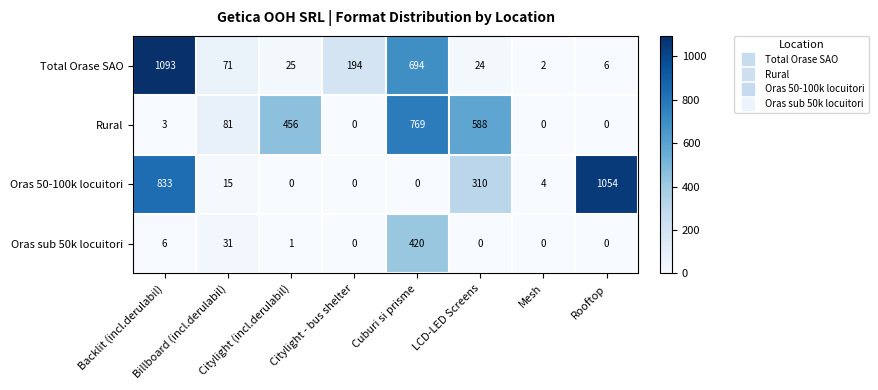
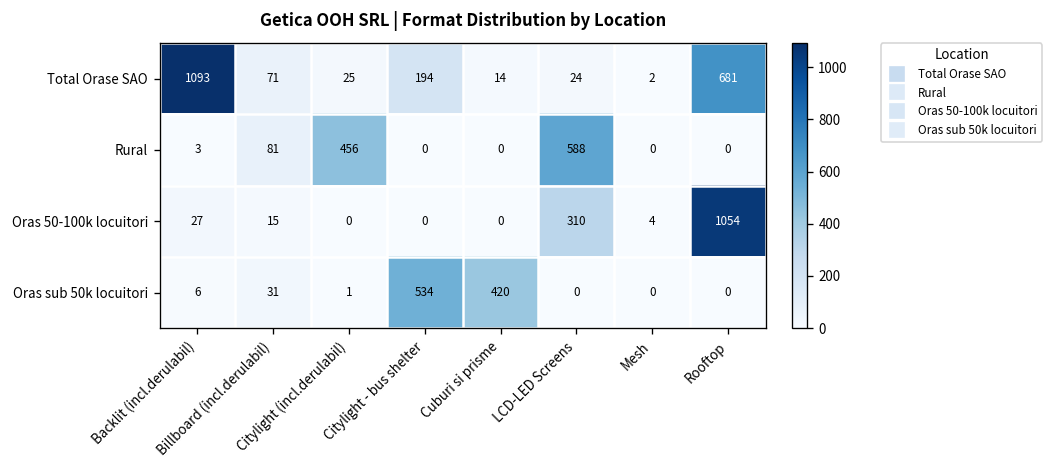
  {
    "Total Orase SAO": {
      "Backlit (incl.derulabil)": 1093,
      "Billboard (incl.derulabil)": 71,
      "Citylight (incl.derulabil)": 25,
      "Citylight - bus shelter": 194,
-     "Cuburi si prisme": 694,
+     "Cuburi si prisme": 14,
      "LCD-LED Screens": 24,
      "Mesh": 2,
-     "Rooftop": 6
+     "Rooftop": 681
    },
    "Rural": {
      "Backlit (incl.derulabil)": 3,
      "Billboard (incl.derulabil)": 81,
      "Citylight (incl.derulabil)": 456,
      "Citylight - bus shelter": 0,
-     "Cuburi si prisme": 769,
+     "Cuburi si prisme": 0,
      "LCD-LED Screens": 588,
      "Mesh": 0,
      "Rooftop": 0
    },
    "Oras 50-100k locuitori": {
-     "Backlit (incl.derulabil)": 833,
+     "Backlit (incl.derulabil)": 27,
      "Billboard (incl.derulabil)": 15,
      "Citylight (incl.derulabil)": 0,
      "Citylight - bus shelter": 0,
      "Cuburi si prisme": 0,
      "LCD-LED Screens": 310,
      "Mesh": 4,
      "Rooftop": 1054
    },
    "Oras sub 50k locuitori": {
      "Backlit (incl.derulabil)": 6,
      "Billboard (incl.derulabil)": 31,
      "Citylight (incl.derulabil)": 1,
-     "Citylight - bus shelter": 0,
+     "Citylight - bus shelter": 534,
      "Cuburi si prisme": 420,
      "LCD-LED Screens": 0,
      "Mesh": 0,
      "Rooftop": 0
    }
  }
